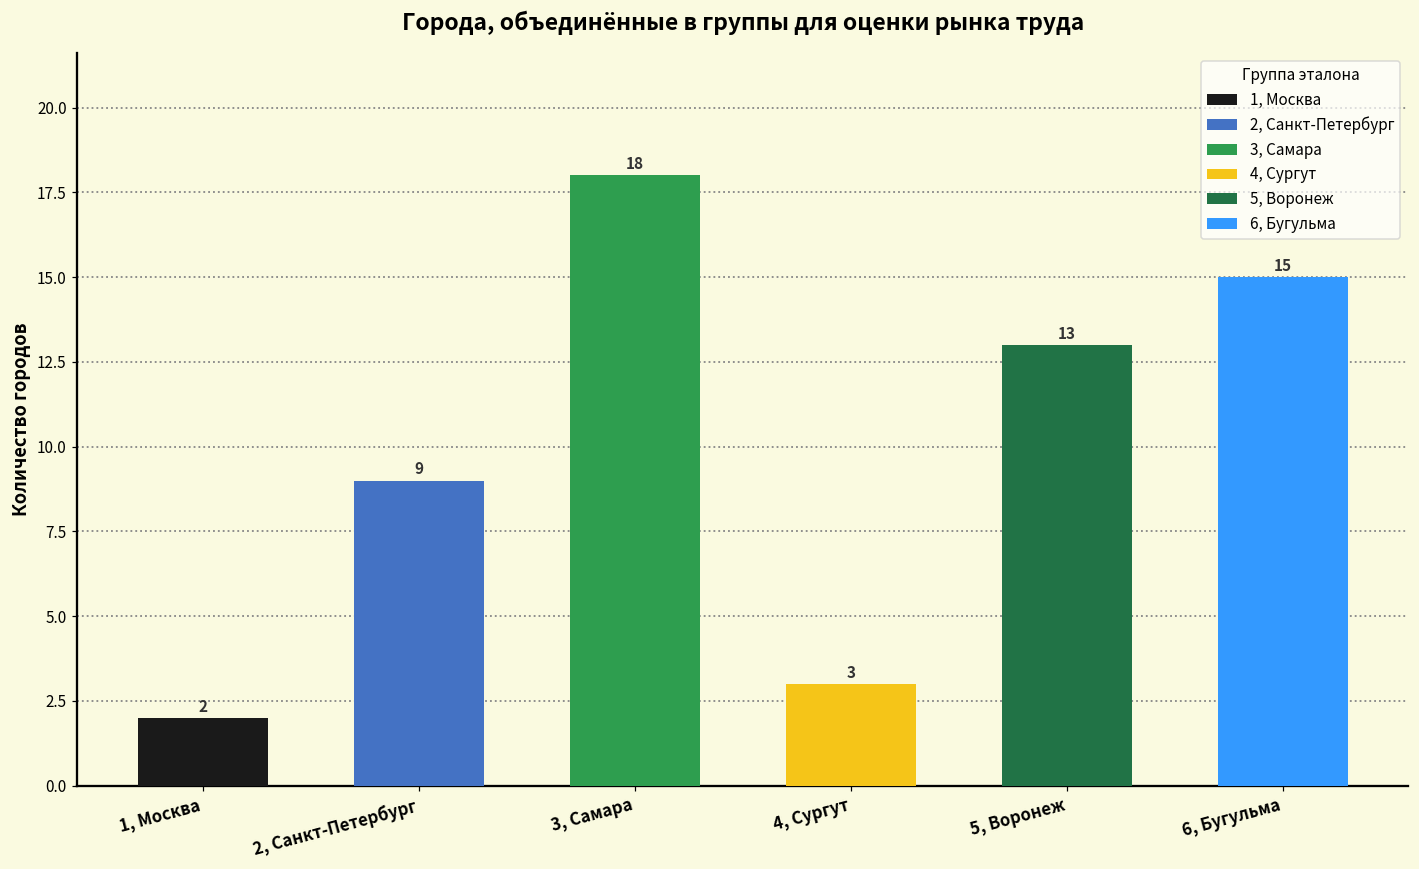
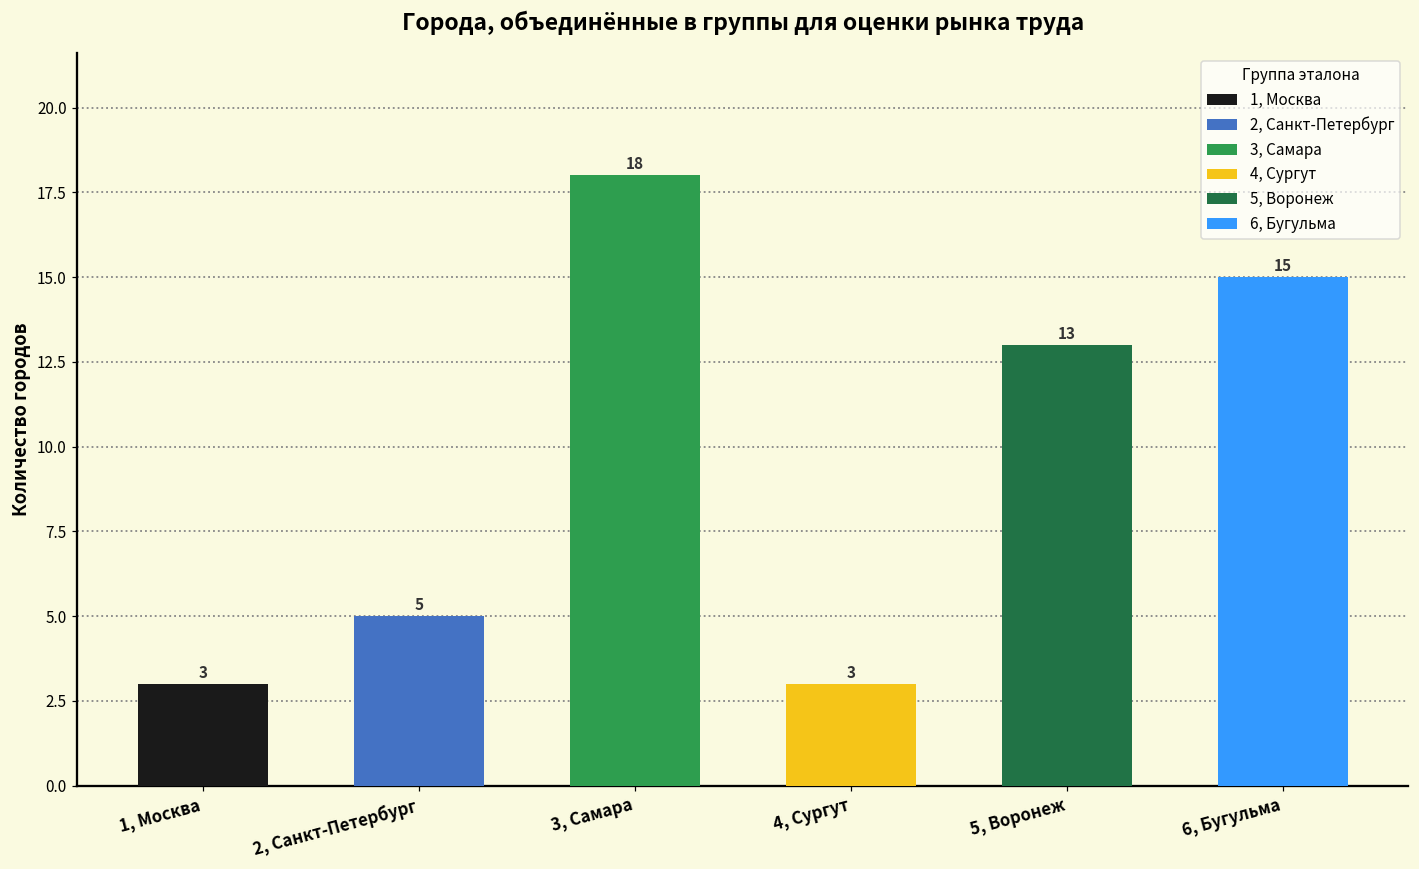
  {
-   "1, Москва": 2,
-   "2, Санкт-Петербург": 9,
+   "1, Москва": 3,
+   "2, Санкт-Петербург": 5,
    "3, Самара": 18,
    "4, Сургут": 3,
    "5, Воронеж": 13,
    "6, Бугульма": 15
  }
